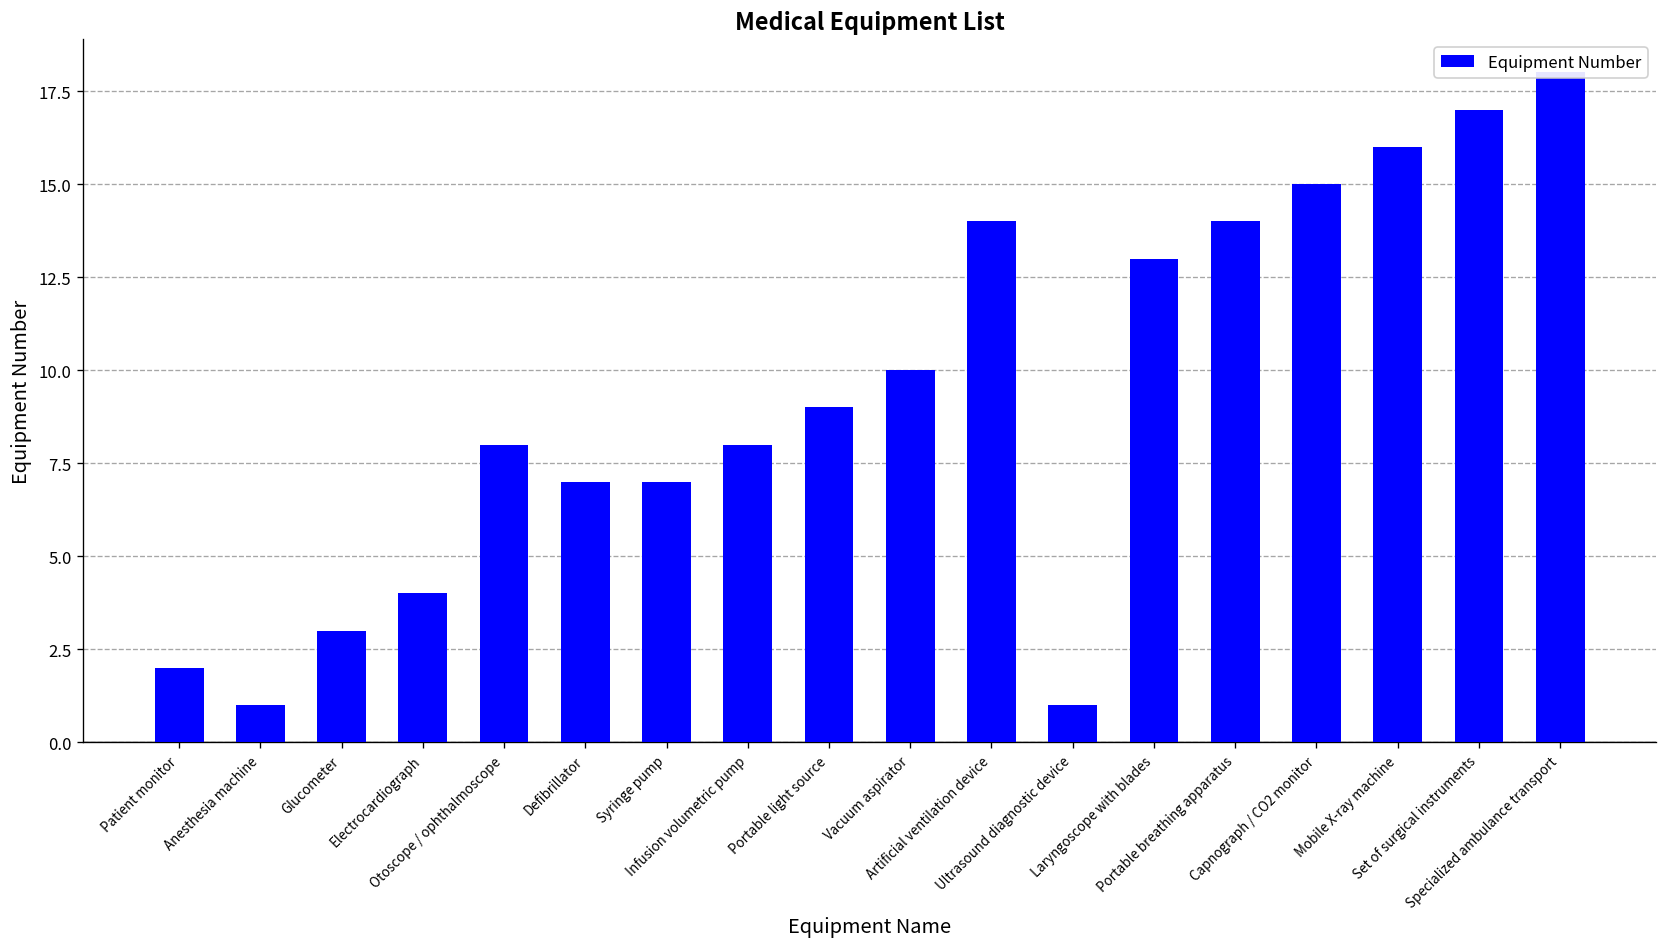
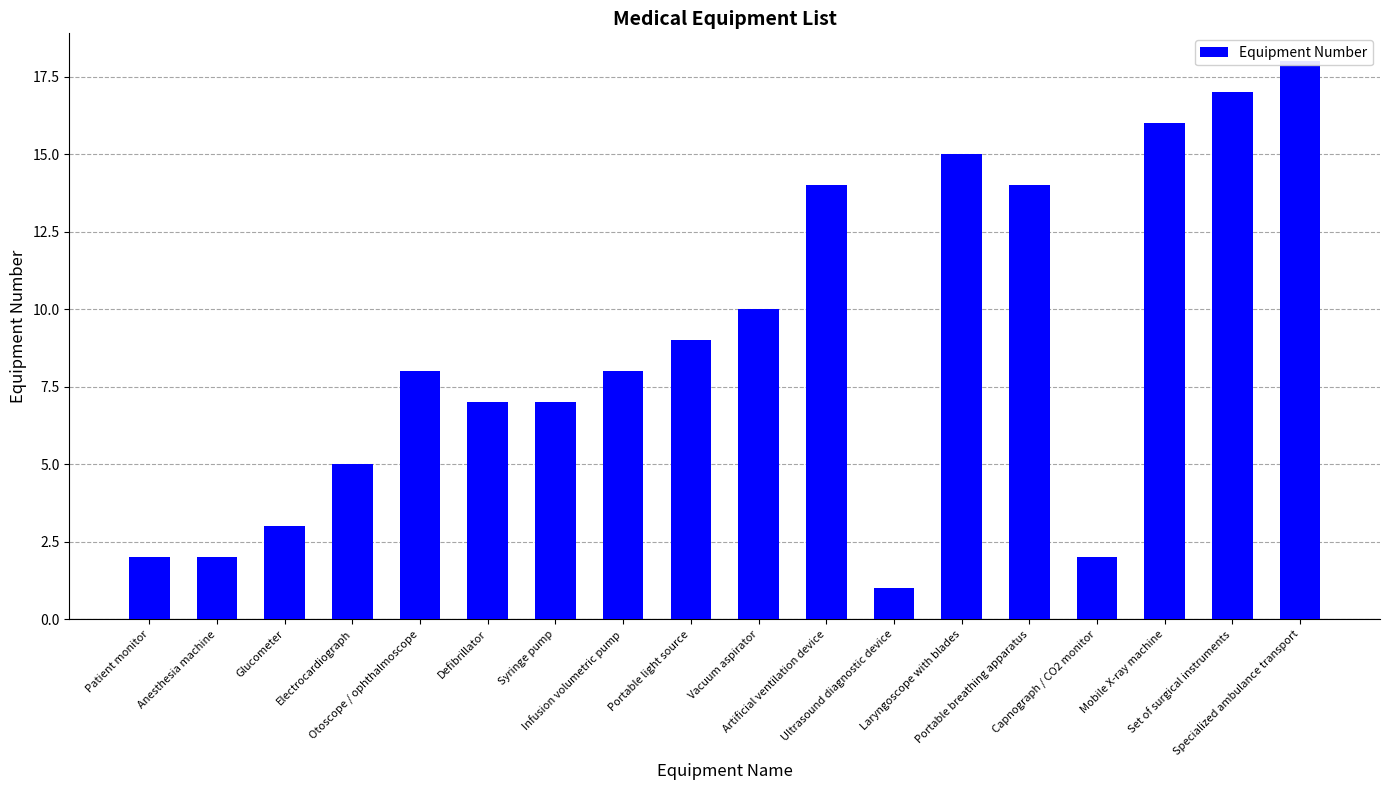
  {
    "Patient monitor": 2,
-   "Anesthesia machine": 1,
+   "Anesthesia machine": 2,
    "Glucometer": 3,
-   "Electrocardiograph": 4,
+   "Electrocardiograph": 5,
    "Otoscope / ophthalmoscope": 8,
    "Defibrillator": 7,
    "Syringe pump": 7,
    "Infusion volumetric pump": 8,
    "Portable light source": 9,
    "Vacuum aspirator": 10,
    "Artificial ventilation device": 14,
    "Ultrasound diagnostic device": 1,
-   "Laryngoscope with blades": 13,
+   "Laryngoscope with blades": 15,
    "Portable breathing apparatus": 14,
-   "Capnograph / CO2 monitor": 15,
+   "Capnograph / CO2 monitor": 2,
    "Mobile X-ray machine": 16,
    "Set of surgical instruments": 17
  }
